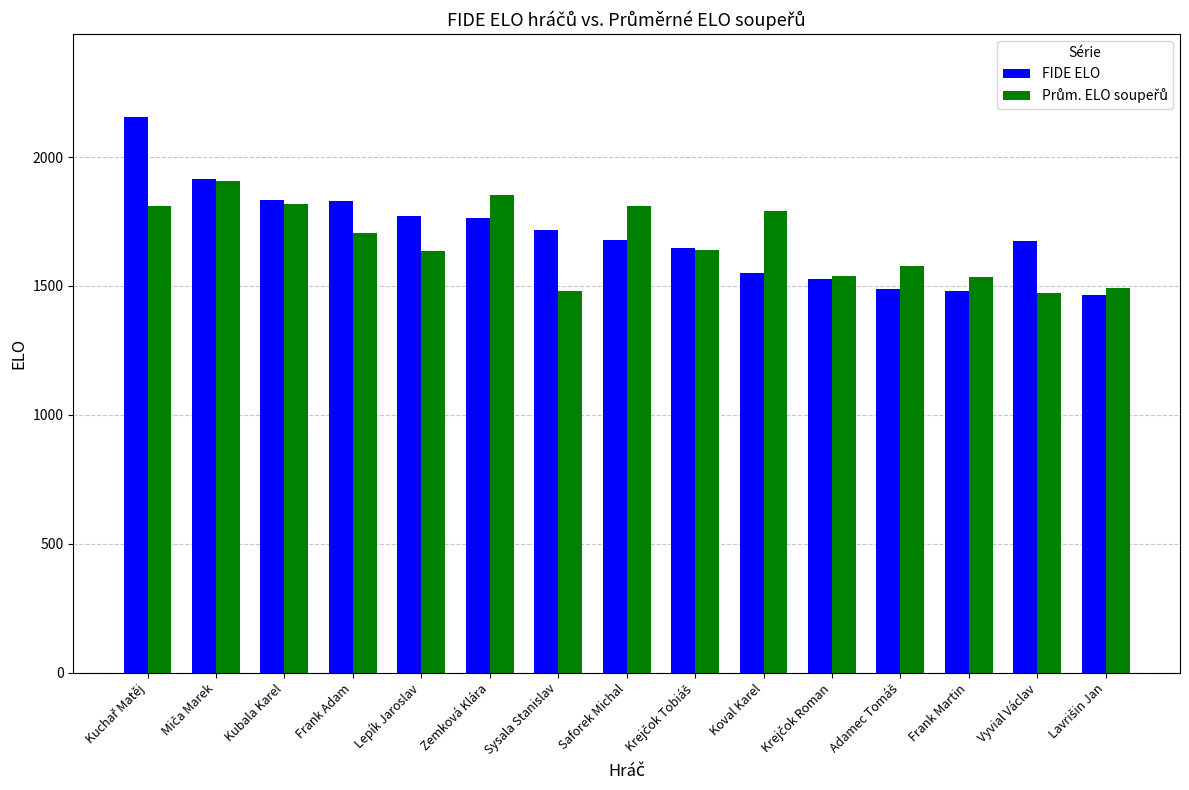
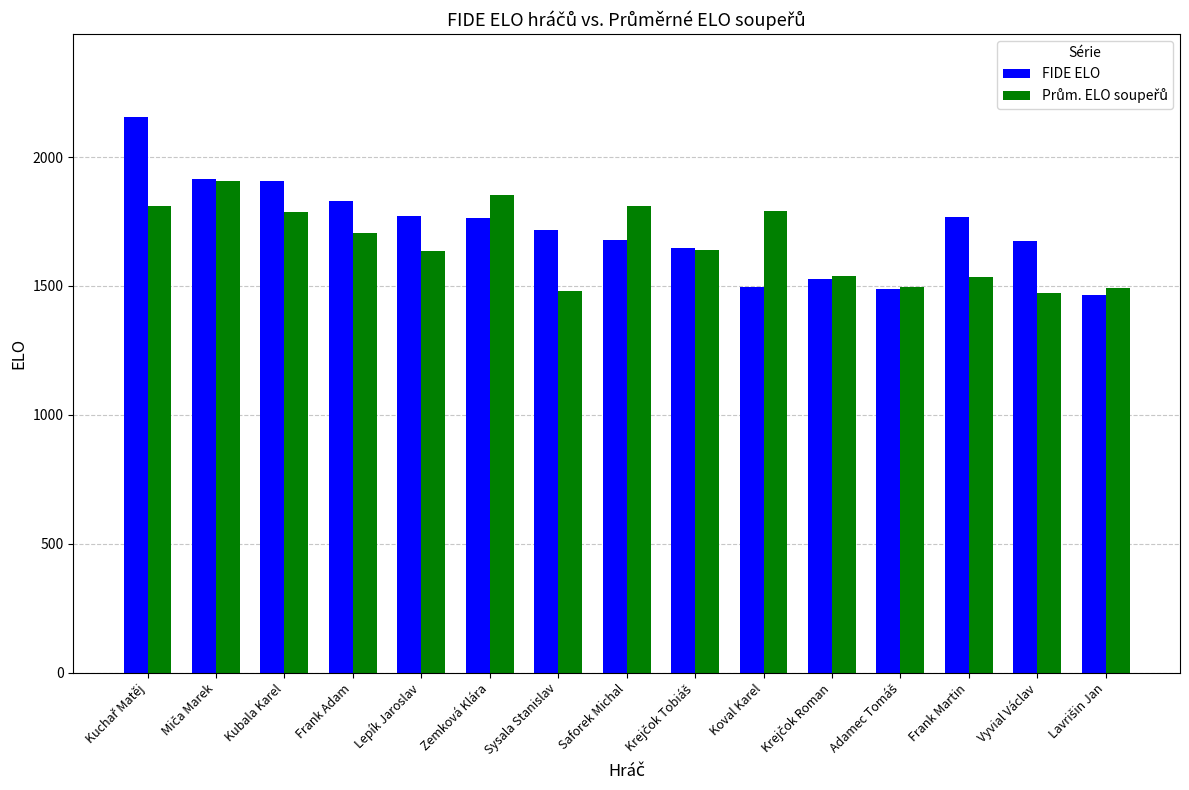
  {
    "FIDE ELO": {
      "Kuchař Matěj": 2150,
      "Miča Marek": 1910,
-     "Kubala Karel": 1840,
+     "Kubala Karel": 1910,
      "Frank Adam": 1830,
      "Lepík Jaroslav": 1770,
      "Zemková Klára": 1760,
      "Sysala Stanislav": 1720,
      "Saforek Michal": 1680,
      "Krejčok Tobiáš": 1650,
-     "Koval Karel": 1550,
+     "Koval Karel": 1500,
      "Krejčok Roman": 1530,
      "Adamec Tomáš": 1490,
-     "Frank Martin": 1480,
+     "Frank Martin": 1770,
      "Vyvial Václav": 1670,
      "Lavrišin Jan": 1470
    },
    "Prům. ELO soupeřů": {
      "Kuchař Matěj": 1810,
      "Miča Marek": 1910,
-     "Kubala Karel": 1820,
+     "Kubala Karel": 1790,
      "Frank Adam": 1710,
      "Lepík Jaroslav": 1640,
      "Zemková Klára": 1850,
      "Sysala Stanislav": 1480,
      "Saforek Michal": 1810,
      "Krejčok Tobiáš": 1640,
      "Koval Karel": 1790,
      "Krejčok Roman": 1540,
-     "Adamec Tomáš": 1580,
+     "Adamec Tomáš": 1500,
      "Frank Martin": 1530,
      "Vyvial Václav": 1470,
      "Lavrišin Jan": 1490
    }
  }
